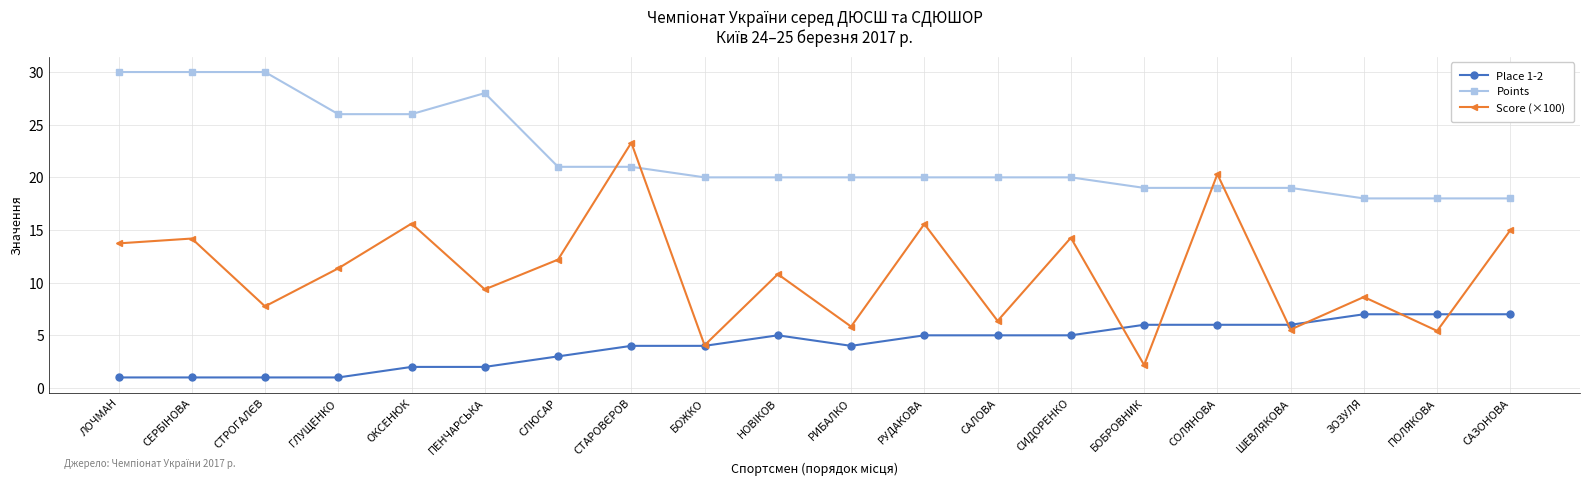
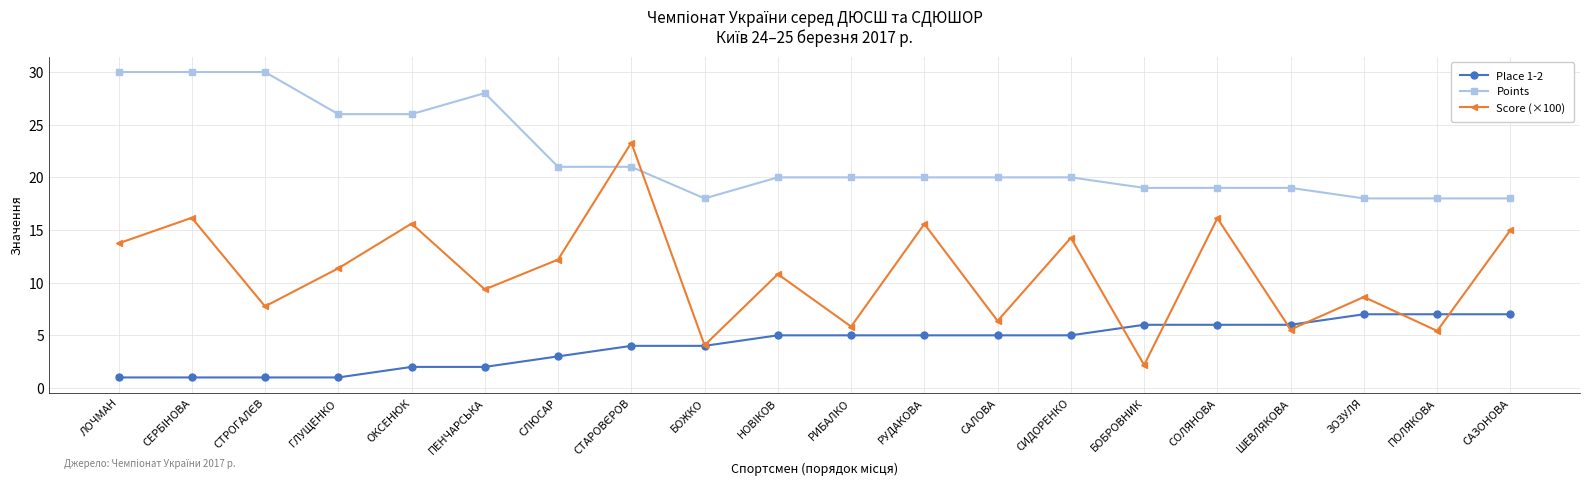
  {
    "Place 1-2": {
      "ЛОЧМАН": 1,
      "СЕРБІНОВА": 1,
      "СТРОГАЛЄВ": 1,
      "ГЛУЩЕНКО": 1,
      "ОКСЕНЮК": 2,
      "ПЕНЧАРСЬКА": 2,
      "СЛЮСАР": 3,
      "СТАРОВЄРОВ": 4,
      "НОВІКОВ": 5,
-     "РИБАЛКО": 4,
+     "РИБАЛКО": 5,
      "РУДАКОВА": 5,
      "САЛОВА": 5,
      "СИДОРЕНКО": 5,
      "БОБРОВНИК": 6,
      "СОЛЯНОВА": 6,
      "ШЕВЛЯКОВА": 6,
      "ЗОЗУЛЯ": 7,
      "ПОЛЯКОВА": 7,
      "САЗОНОВА": 7
    },
    "Points": {
      "ЛОЧМАН": 30,
      "СЕРБІНОВА": 30,
      "СТРОГАЛЄВ": 30,
      "ГЛУЩЕНКО": 26,
      "ОКСЕНЮК": 26,
      "ПЕНЧАРСЬКА": 28,
      "СЛЮСАР": 21,
      "СТАРОВЄРОВ": 21,
-     "БОЖКО": 20,
+     "БОЖКО": 18,
      "НОВІКОВ": 20,
      "РИБАЛКО": 20,
      "РУДАКОВА": 20,
      "САЛОВА": 20,
      "СИДОРЕНКО": 20,
      "БОБРОВНИК": 19,
      "СОЛЯНОВА": 19,
      "ШЕВЛЯКОВА": 19,
      "ЗОЗУЛЯ": 18,
      "ПОЛЯКОВА": 18,
      "САЗОНОВА": 18
    },
    "Score (×100)": {
      "ЛОЧМАН": 13.7,
-     "СЕРБІНОВА": 14.2,
+     "СЕРБІНОВА": 16.2,
      "СТРОГАЛЄВ": 7.8,
      "ГЛУЩЕНКО": 11.4,
      "ОКСЕНЮК": 15.6,
      "ПЕНЧАРСЬКА": 9.4,
      "СЛЮСАР": 12.2,
      "СТАРОВЄРОВ": 23.3,
      "НОВІКОВ": 10.8,
      "РИБАЛКО": 5.8,
      "РУДАКОВА": 15.6,
      "САЛОВА": 6.4,
      "СИДОРЕНКО": 14.3,
      "БОБРОВНИК": 2.2,
-     "СОЛЯНОВА": 20.3,
+     "СОЛЯНОВА": 16.1,
      "ШЕВЛЯКОВА": 5.6,
      "ЗОЗУЛЯ": 8.6,
      "ПОЛЯКОВА": 5.4,
      "САЗОНОВА": 15.0
    }
  }
